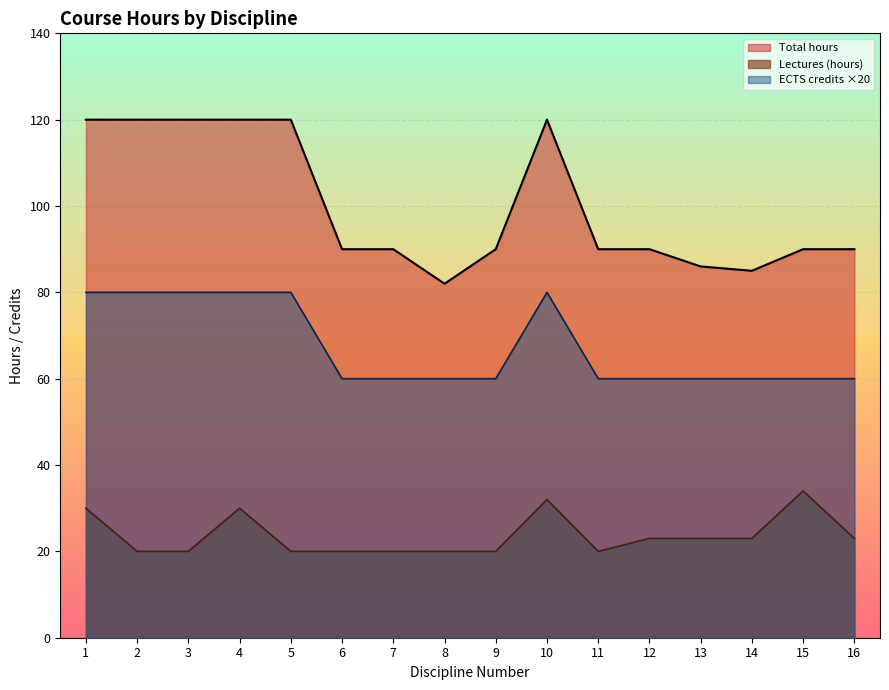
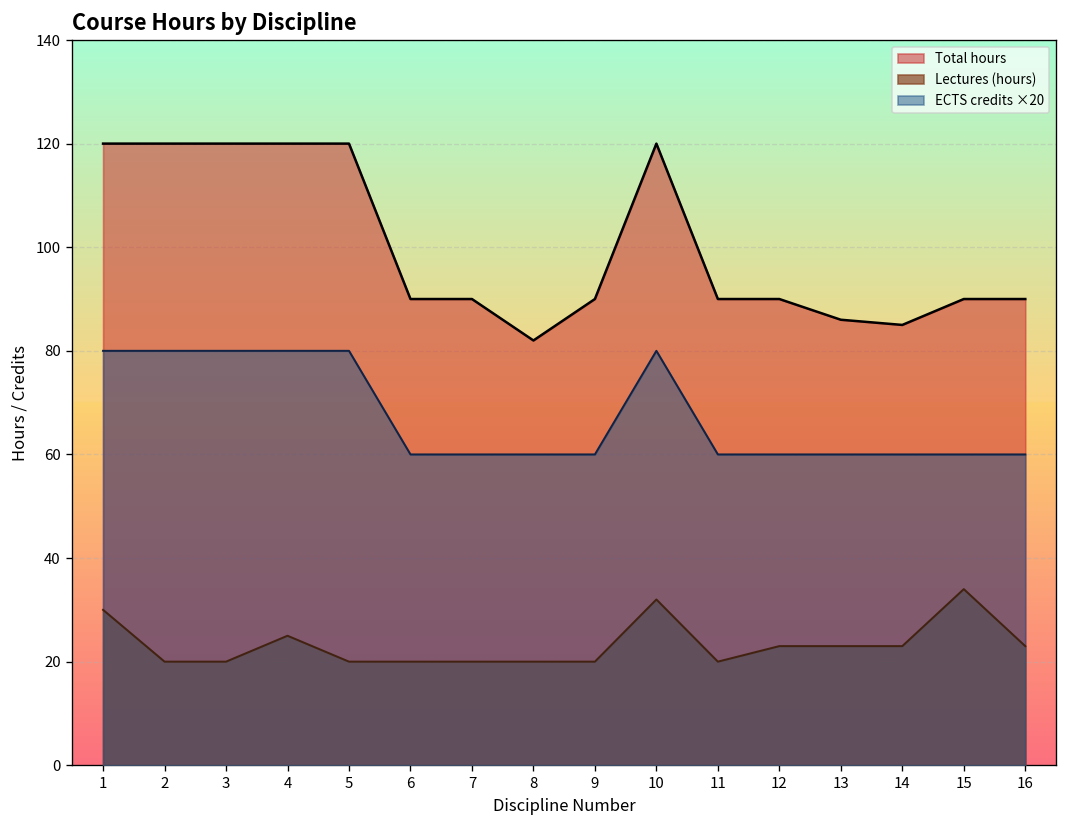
  {
    "Total hours": {
      "1": 120,
      "2": 120,
      "3": 120,
      "4": 120,
      "5": 120,
      "6": 90,
      "7": 90,
      "8": 82,
      "9": 90,
      "10": 120,
      "11": 90,
      "12": 90,
      "13": 86,
      "14": 85,
      "15": 90,
      "16": 90
    },
    "Lectures (hours)": {
      "1": 30,
      "2": 20,
      "3": 20,
-     "4": 30,
+     "4": 25,
      "5": 20,
      "6": 20,
      "7": 20,
      "8": 20,
      "9": 20,
      "10": 32,
      "11": 20,
      "12": 23,
      "13": 23,
      "14": 23,
      "15": 34,
      "16": 23
    },
    "ECTS credits ×20": {
      "1": 80,
      "2": 80,
      "3": 80,
      "4": 80,
      "5": 80,
      "6": 60,
      "7": 60,
      "8": 60,
      "9": 60,
      "10": 80,
      "11": 60,
      "12": 60,
      "13": 60,
      "14": 60,
      "15": 60,
      "16": 60
    }
  }
